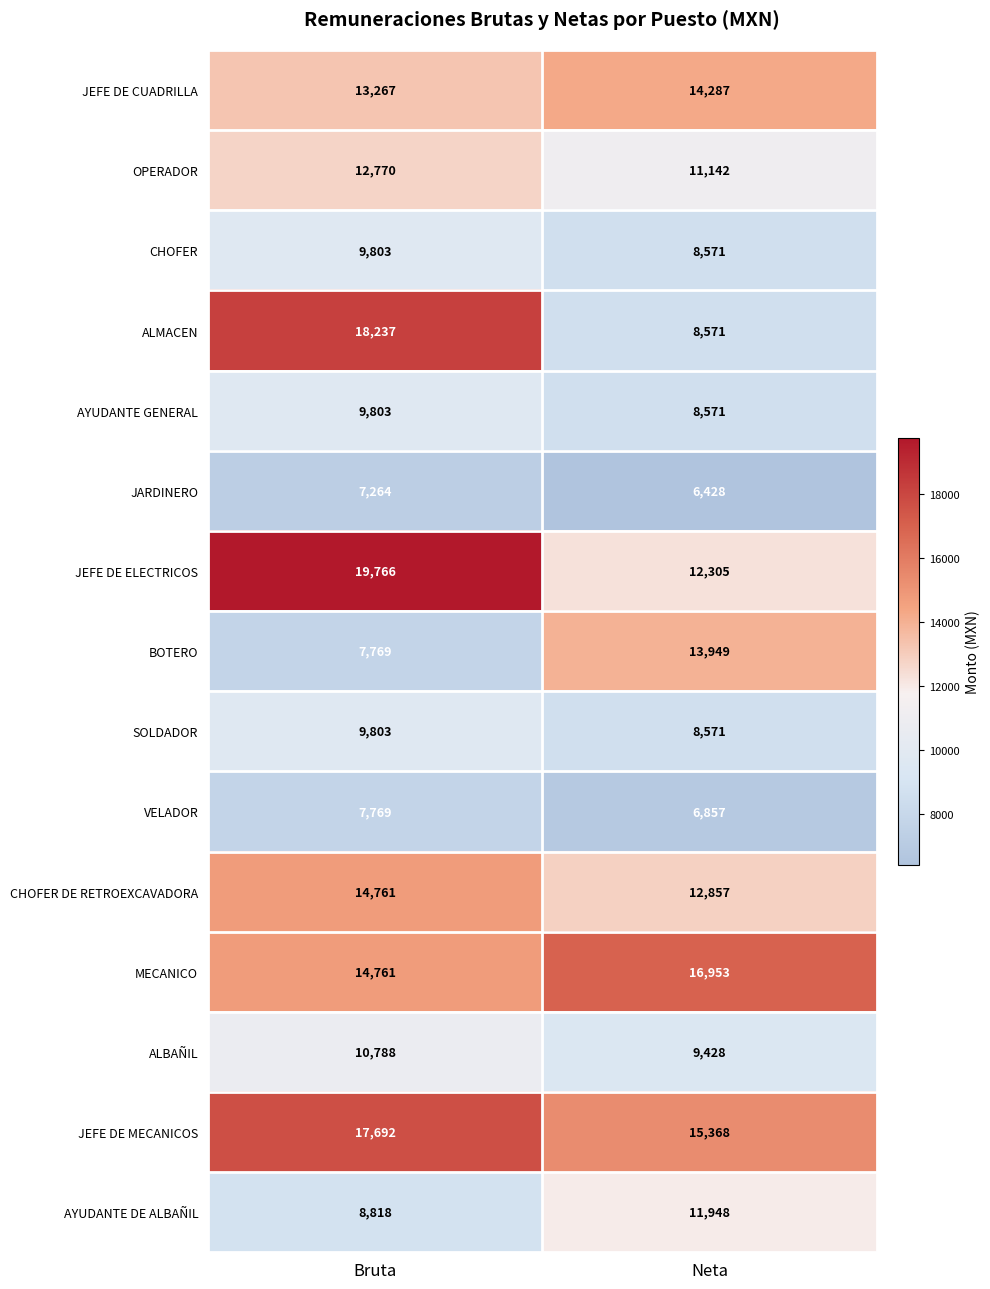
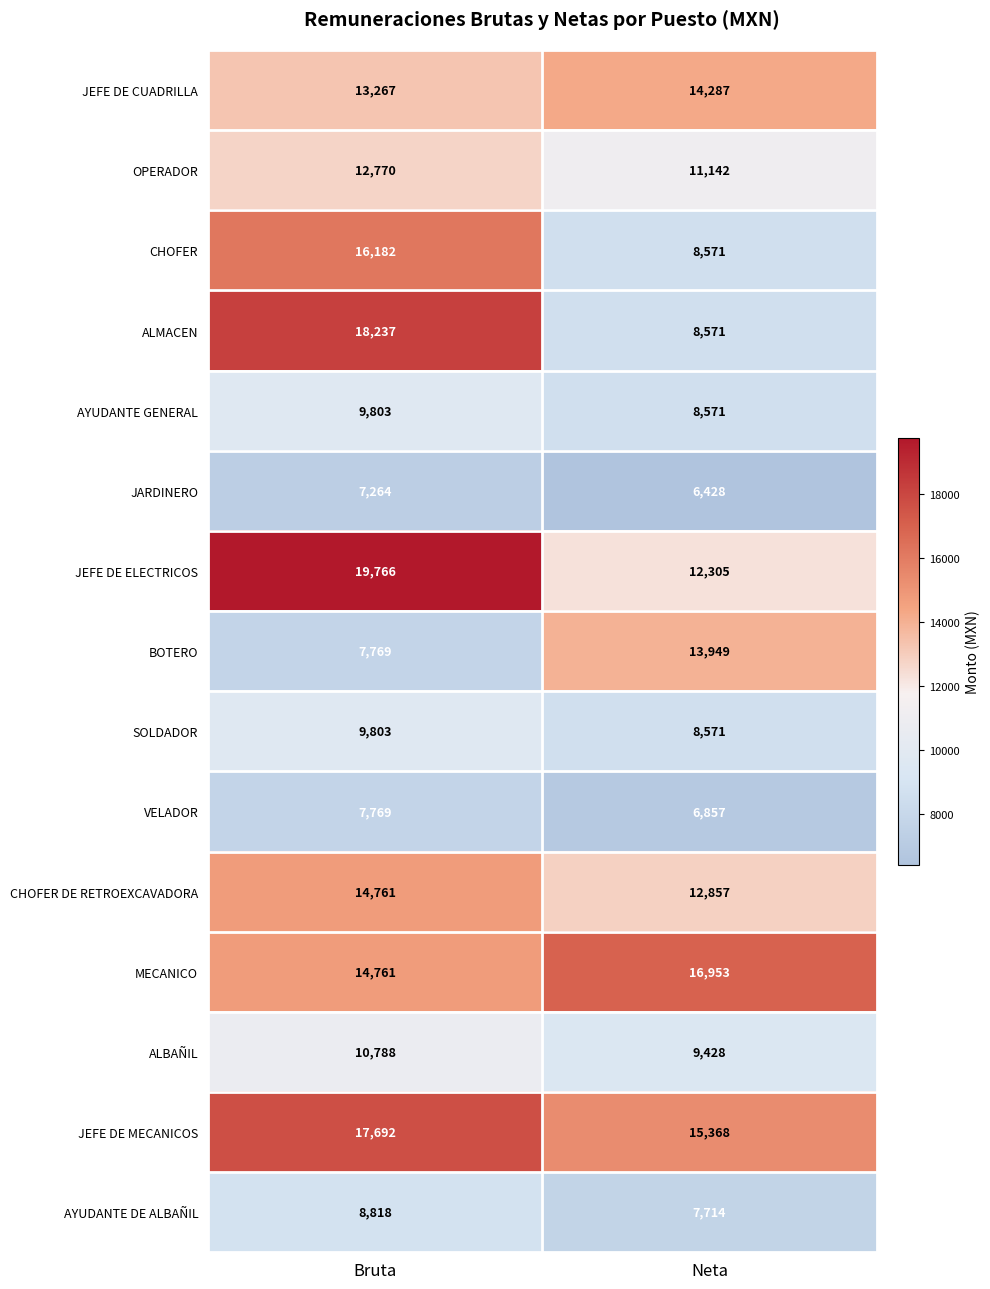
  {
    "JEFE DE CUADRILLA": {
      "Bruta": "13,267",
      "Neta": "14,287"
    },
    "OPERADOR": {
      "Bruta": "12,770",
      "Neta": "11,142"
    },
    "CHOFER": {
-     "Bruta": "9,803",
+     "Bruta": "16,182",
      "Neta": "8,571"
    },
    "ALMACEN": {
      "Bruta": "18,237",
      "Neta": "8,571"
    },
    "AYUDANTE GENERAL": {
      "Bruta": "9,803",
      "Neta": "8,571"
    },
    "JARDINERO": {
      "Bruta": "7,264",
      "Neta": "6,428"
    },
    "JEFE DE ELECTRICOS": {
      "Bruta": "19,766",
      "Neta": "12,305"
    },
    "BOTERO": {
      "Bruta": "7,769",
      "Neta": "13,949"
    },
    "SOLDADOR": {
      "Bruta": "9,803",
      "Neta": "8,571"
    },
    "VELADOR": {
      "Bruta": "7,769",
      "Neta": "6,857"
    },
    "CHOFER DE RETROEXCAVADORA": {
      "Bruta": "14,761",
      "Neta": "12,857"
    },
    "MECANICO": {
      "Bruta": "14,761",
      "Neta": "16,953"
    },
    "ALBAÑIL": {
      "Bruta": "10,788",
      "Neta": "9,428"
    },
    "JEFE DE MECANICOS": {
      "Bruta": "17,692",
      "Neta": "15,368"
    },
    "AYUDANTE DE ALBAÑIL": {
      "Bruta": "8,818",
-     "Neta": "11,948"
+     "Neta": "7,714"
    }
  }
